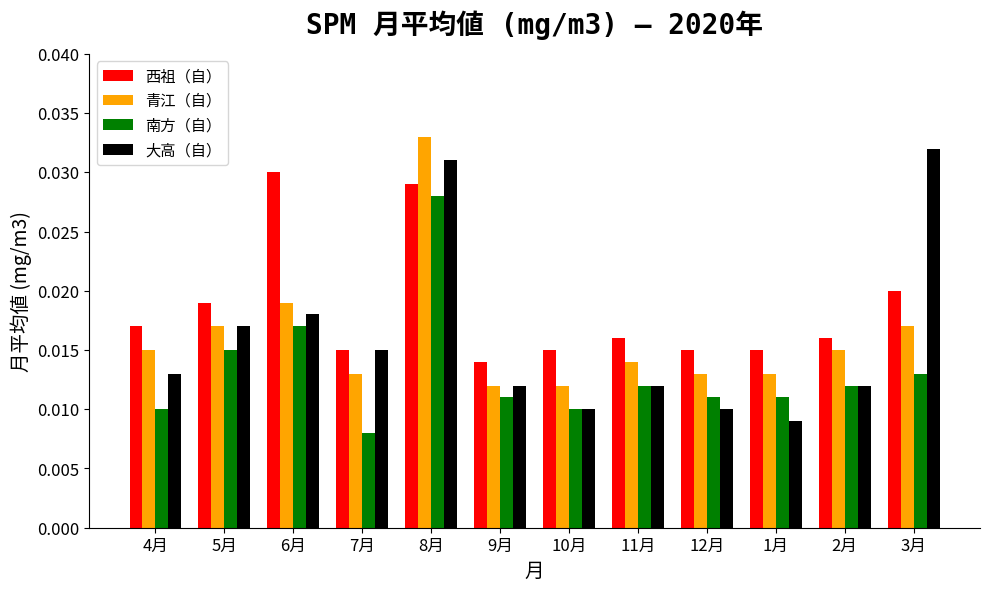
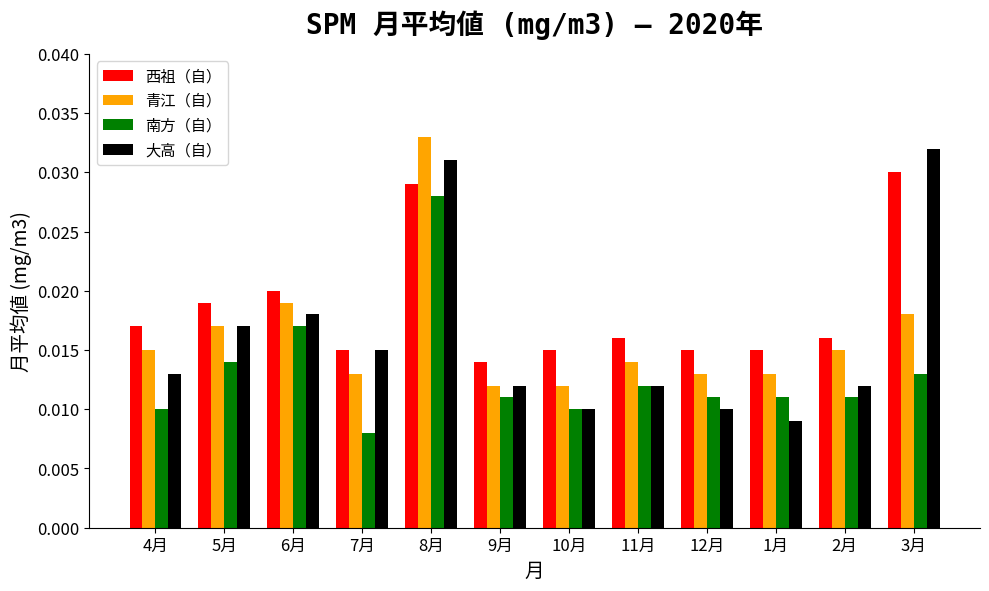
  {
    "西祖（自）": {
      "4月": 0.0170,
      "5月": 0.0190,
-     "6月": 0.03,
+     "6月": 0.02,
      "7月": 0.0150,
      "8月": 0.0290,
      "9月": 0.0140,
      "10月": 0.0150,
      "11月": 0.0160,
      "12月": 0.0150,
      "1月": 0.0150,
      "2月": 0.0160,
-     "3月": 0.02
+     "3月": 0.03
    },
    "青江（自）": {
      "4月": 0.015,
      "5月": 0.017,
      "6月": 0.019,
      "7月": 0.013,
      "8月": 0.033,
      "9月": 0.012,
      "10月": 0.012,
      "11月": 0.014,
      "12月": 0.013,
      "1月": 0.013,
      "2月": 0.015,
-     "3月": 0.017
+     "3月": 0.018
    },
    "南方（自）": {
      "4月": 0.010,
-     "5月": 0.015,
+     "5月": 0.014,
      "6月": 0.017,
      "7月": 0.008,
      "8月": 0.028,
      "9月": 0.011,
      "10月": 0.010,
      "11月": 0.012,
      "12月": 0.011,
      "1月": 0.011,
-     "2月": 0.012,
+     "2月": 0.011,
      "3月": 0.013
    },
    "大高（自）": {
      "4月": 0.013,
      "5月": 0.017,
      "6月": 0.018,
      "7月": 0.015,
      "8月": 0.031,
      "9月": 0.012,
      "10月": 0.010,
      "11月": 0.012,
      "12月": 0.010,
      "1月": 0.009,
      "2月": 0.012,
      "3月": 0.032
    }
  }
